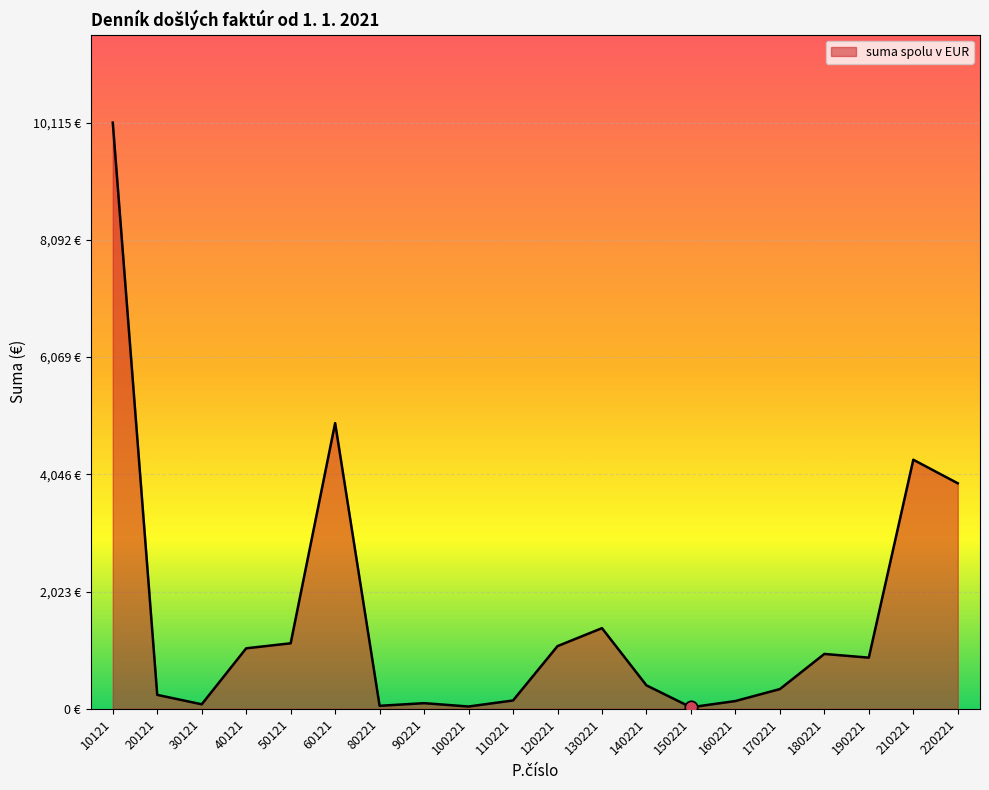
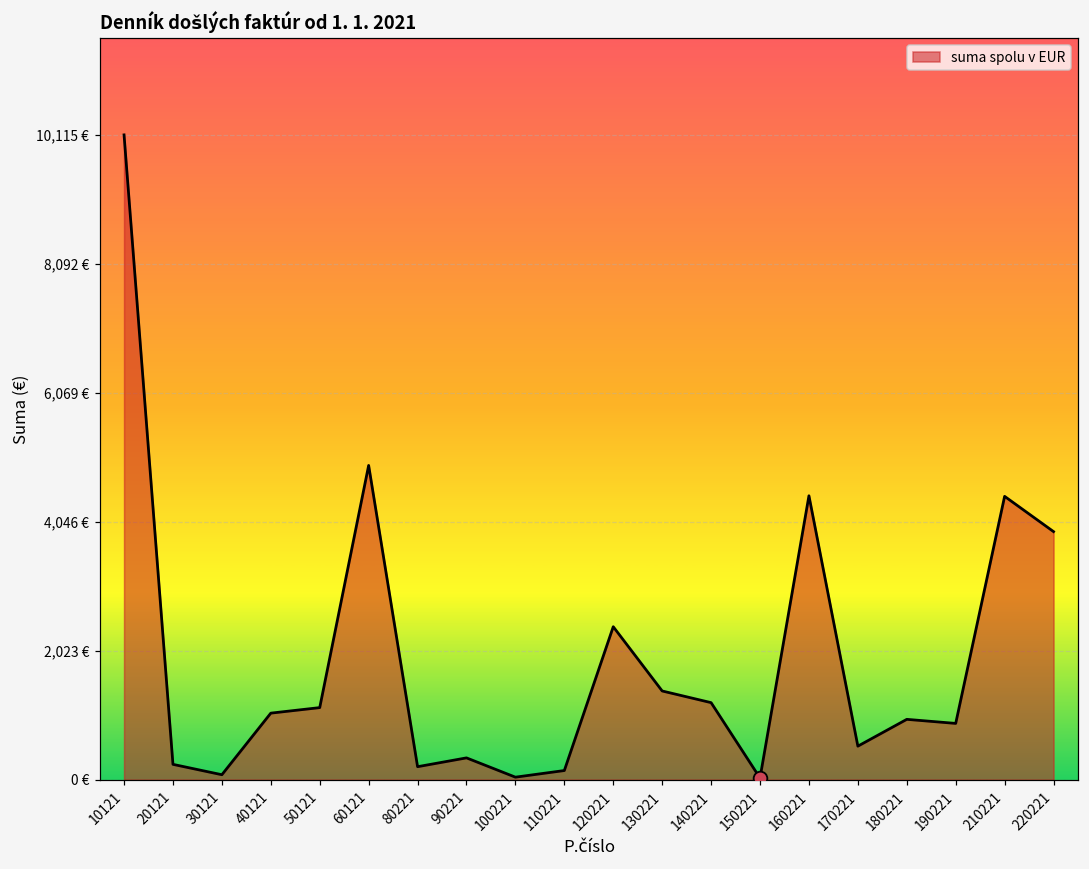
  {
    "suma spolu v EUR": {
      "10121": "10,100 €",
      "20121": "200 €",
      "30121": "100 €",
      "40121": "1,000 €",
      "50121": "1,100 €",
      "60121": "4,900 €",
-     "80221": "100 €",
-     "90221": "100 €",
+     "80221": "200 €",
+     "90221": "300 €",
      "100221": "0 €",
      "110221": "100 €",
-     "120221": "1,100 €",
+     "120221": "2,400 €",
      "130221": "1,400 €",
-     "140221": "400 €",
-     "160221": "100 €",
-     "170221": "300 €",
+     "140221": "1,200 €",
+     "160221": "4,500 €",
+     "170221": "500 €",
      "180221": "900 €",
      "190221": "900 €",
-     "210221": "4,300 €",
+     "210221": "4,400 €",
      "220221": "3,900 €"
    }
  }
